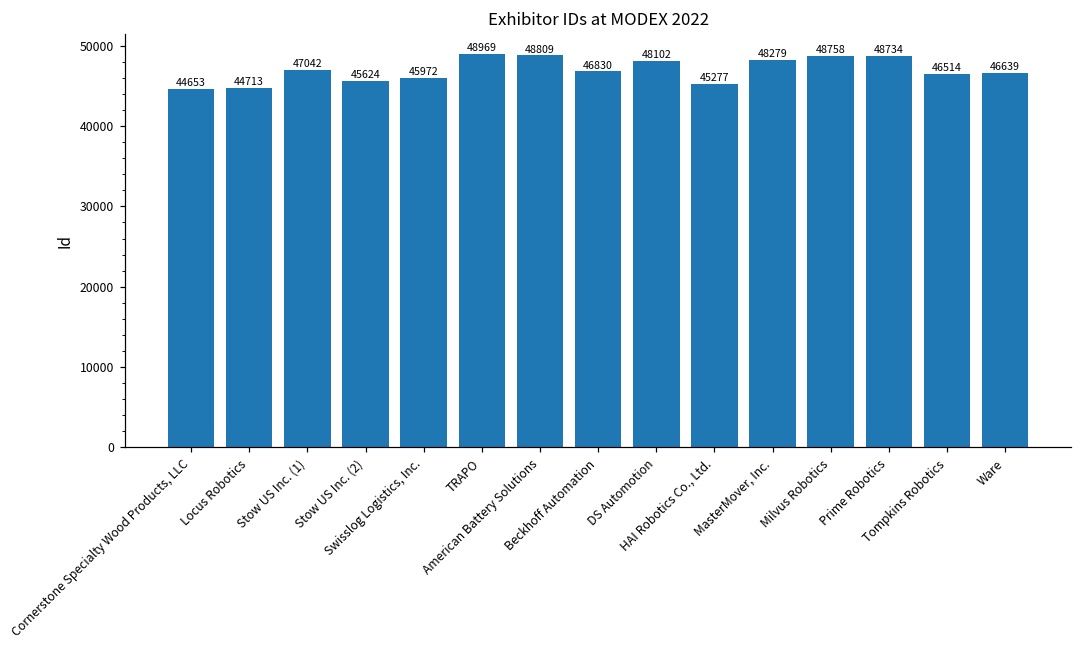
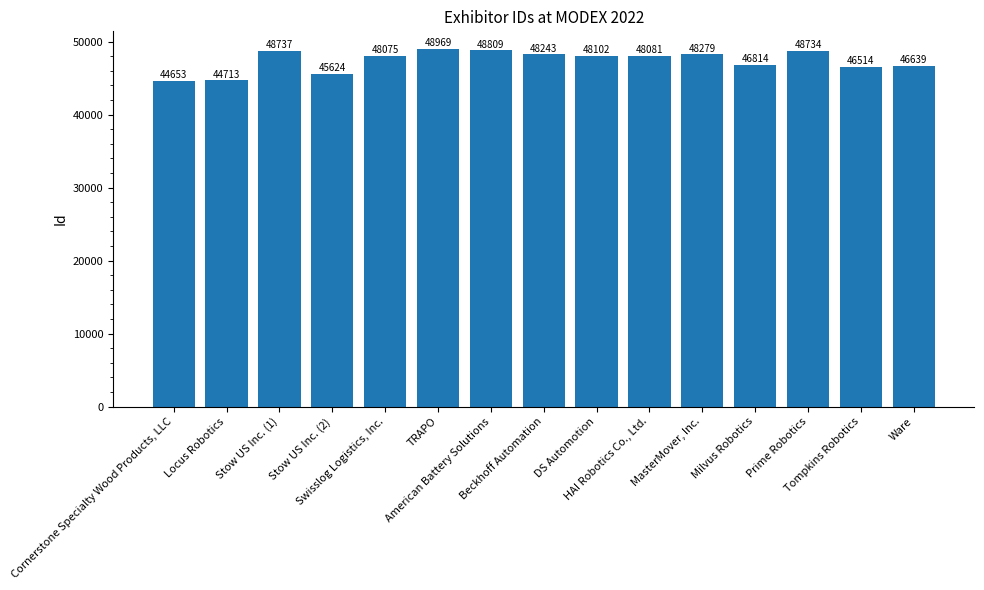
  {
    "Cornerstone Specialty Wood Products, LLC": 44653,
    "Locus Robotics": 44713,
-   "Stow US Inc. (1)": 47042,
+   "Stow US Inc. (1)": 48737,
    "Stow US Inc. (2)": 45624,
-   "Swisslog Logistics, Inc.": 45972,
+   "Swisslog Logistics, Inc.": 48075,
    "TRAPO": 48969,
    "American Battery Solutions": 48809,
-   "Beckhoff Automation": 46830,
+   "Beckhoff Automation": 48243,
    "DS Automotion": 48102,
-   "HAI Robotics Co., Ltd.": 45277,
+   "HAI Robotics Co., Ltd.": 48081,
    "MasterMover, Inc.": 48279,
-   "Milvus Robotics": 48758,
+   "Milvus Robotics": 46814,
    "Prime Robotics": 48734,
    "Tompkins Robotics": 46514,
    "Ware": 46639
  }
